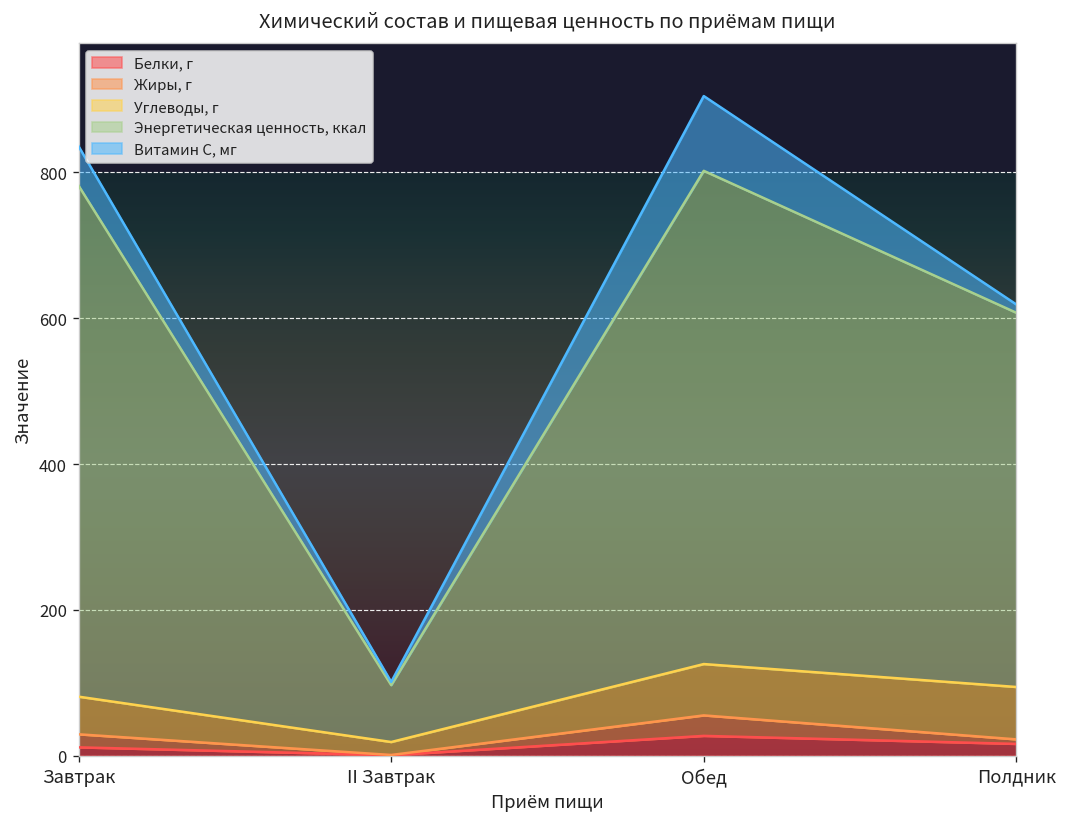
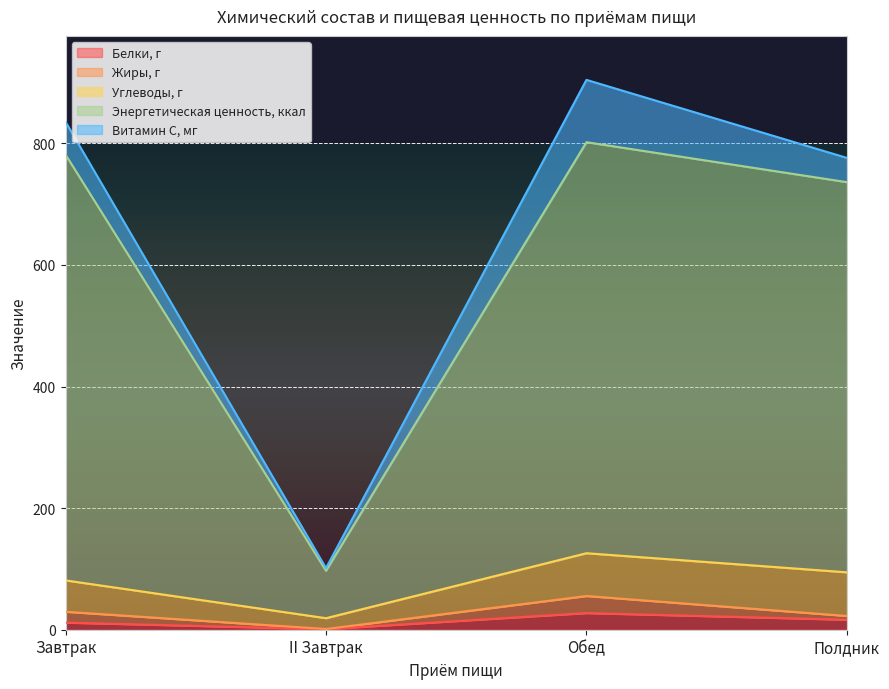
  {
    "Энергетическая ценность, ккал": {
      "Завтрак": 700,
      "II Завтрак": 80,
      "Обед": 680,
-     "Полдник": 510
+     "Полдник": 640
    },
    "Витамин С, мг": {
      "Завтрак": 50,
      "II Завтрак": 0,
      "Обед": 100,
-     "Полдник": 10
+     "Полдник": 40
    }
  }
